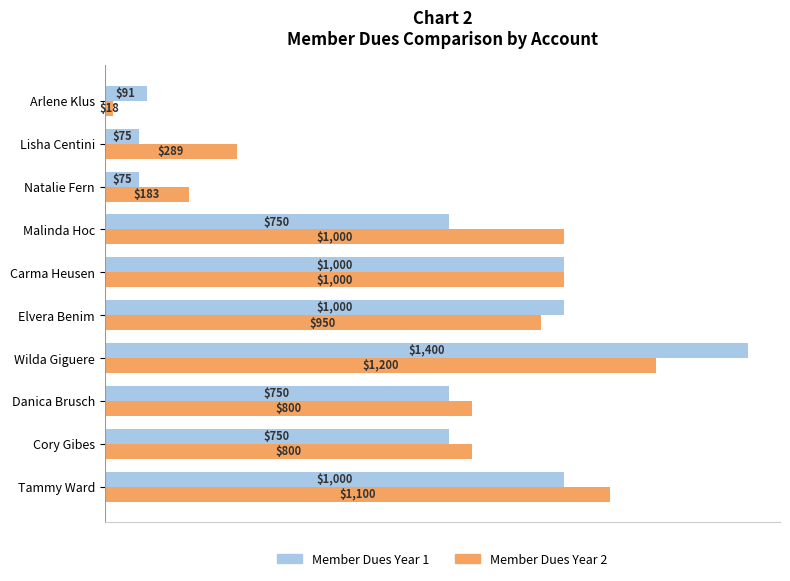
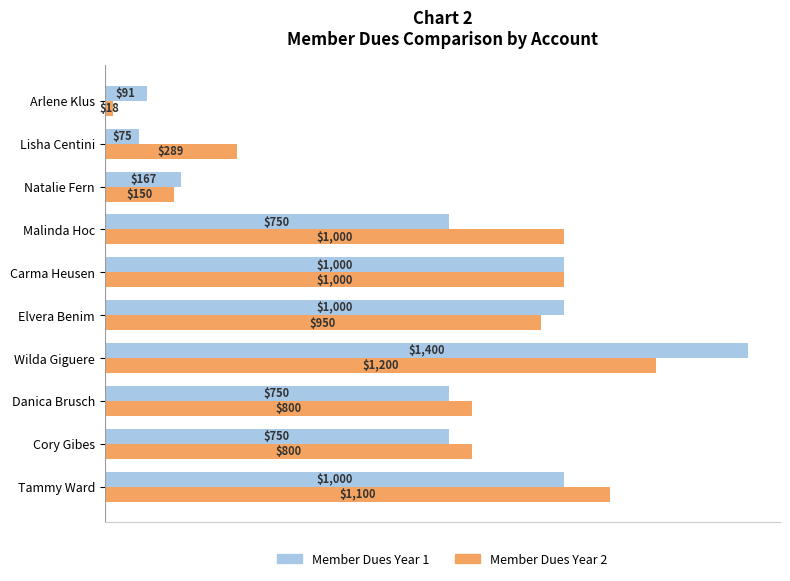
  {
    "Member Dues Year 1": {
      "Arlene Klus": "$91",
      "Lisha Centini": "$75",
-     "Natalie Fern": "$75",
+     "Natalie Fern": "$167",
      "Malinda Hoc": "$750",
      "Carma Heusen": "$1,000",
      "Elvera Benim": "$1,000",
      "Wilda Giguere": "$1,400",
      "Danica Brusch": "$750",
      "Cory Gibes": "$750",
      "Tammy Ward": "$1,000"
    },
    "Member Dues Year 2": {
      "Arlene Klus": "$18",
      "Lisha Centini": "$289",
-     "Natalie Fern": "$183",
+     "Natalie Fern": "$150",
      "Malinda Hoc": "$1,000",
      "Carma Heusen": "$1,000",
      "Elvera Benim": "$950",
      "Wilda Giguere": "$1,200",
      "Danica Brusch": "$800",
      "Cory Gibes": "$800",
      "Tammy Ward": "$1,100"
    }
  }
